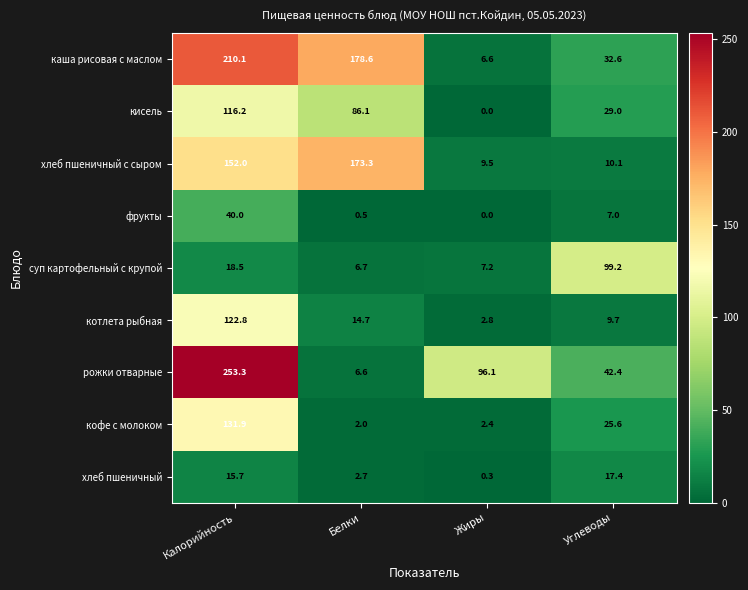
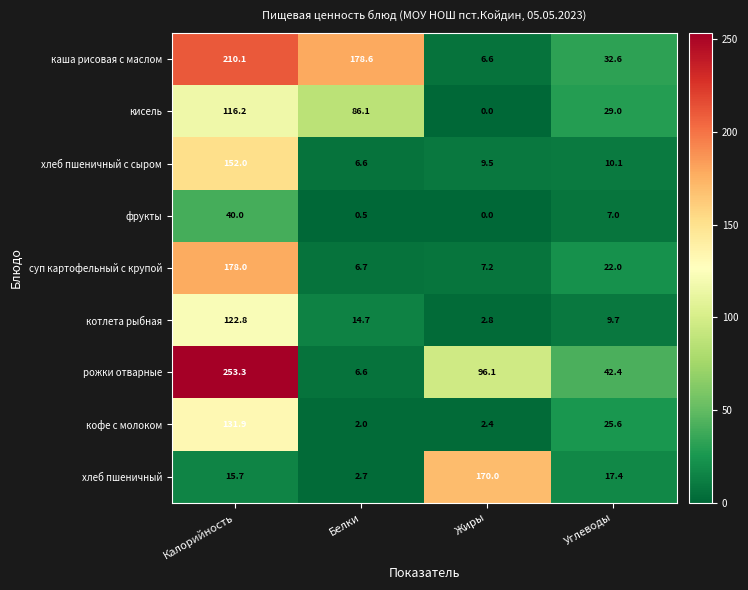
  {
    "каша рисовая с маслом": {
      "Калорийность": 210.1,
      "Белки": 178.6,
      "Жиры": 6.6,
      "Углеводы": 32.6
    },
    "кисель": {
      "Калорийность": 116.2,
      "Белки": 86.1,
      "Жиры": 0.0,
      "Углеводы": 29.0
    },
    "хлеб пшеничный с сыром": {
      "Калорийность": 152.0,
-     "Белки": 173.3,
+     "Белки": 6.6,
      "Жиры": 9.5,
      "Углеводы": 10.1
    },
    "фрукты": {
      "Калорийность": 40.0,
      "Белки": 0.5,
      "Жиры": 0.0,
      "Углеводы": 7.0
    },
    "суп картофельный с крупой": {
-     "Калорийность": 18.5,
+     "Калорийность": 178.0,
      "Белки": 6.7,
      "Жиры": 7.2,
-     "Углеводы": 99.2
+     "Углеводы": 22.0
    },
    "котлета рыбная": {
      "Калорийность": 122.8,
      "Белки": 14.7,
      "Жиры": 2.8,
      "Углеводы": 9.7
    },
    "рожки отварные": {
      "Калорийность": 253.3,
      "Белки": 6.6,
      "Жиры": 96.1,
      "Углеводы": 42.4
    },
    "кофе с молоком": {
      "Калорийность": 131.9,
      "Белки": 2.0,
      "Жиры": 2.4,
      "Углеводы": 25.6
    },
    "хлеб пшеничный": {
      "Калорийность": 15.7,
      "Белки": 2.7,
-     "Жиры": 0.3,
+     "Жиры": 170.0,
      "Углеводы": 17.4
    }
  }
